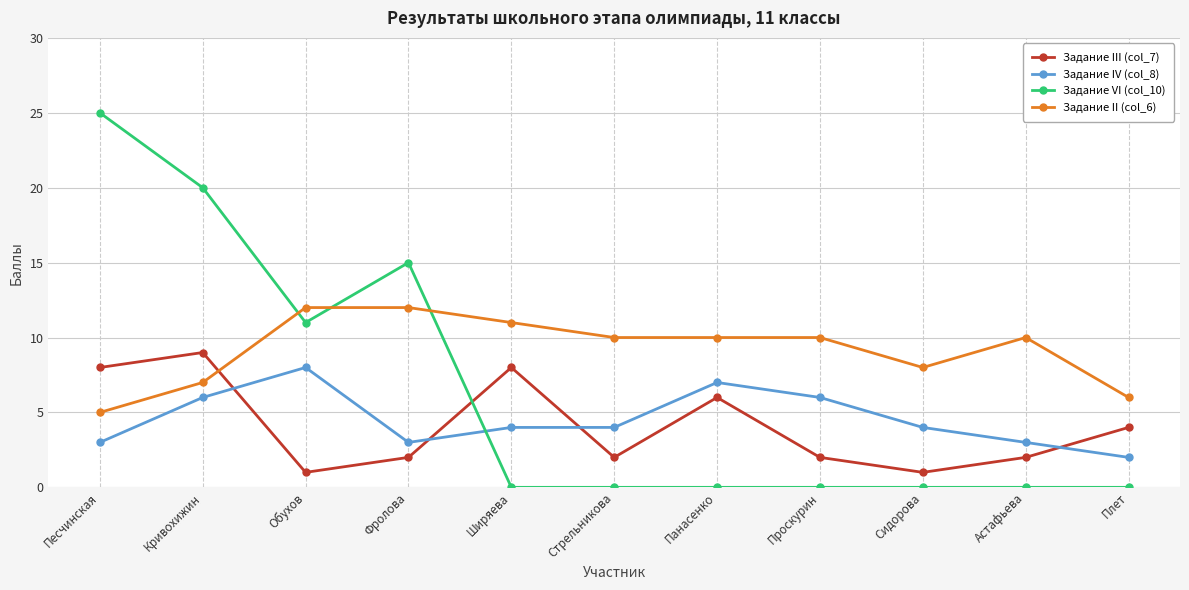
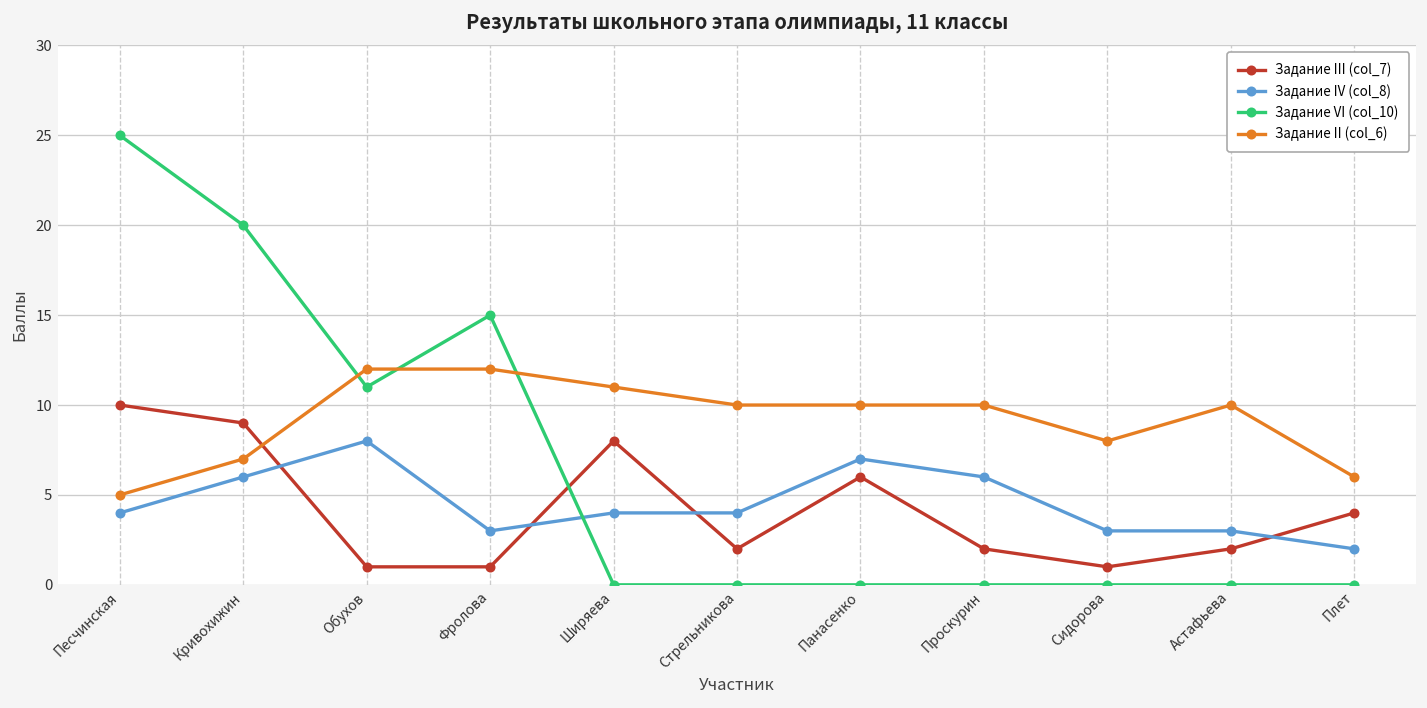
  {
    "Задание III (col_7)": {
-     "Песчинская": 8,
+     "Песчинская": 10,
      "Кривохижин": 9,
      "Обухов": 1,
-     "Фролова": 2,
+     "Фролова": 1,
      "Ширяева": 8,
      "Стрельникова": 2,
      "Панасенко": 6,
      "Проскурин": 2,
      "Сидорова": 1,
      "Астафьева": 2,
      "Плет": 4
    },
    "Задание IV (col_8)": {
-     "Песчинская": 3,
+     "Песчинская": 4,
      "Кривохижин": 6,
      "Обухов": 8,
      "Фролова": 3,
      "Ширяева": 4,
      "Стрельникова": 4,
      "Панасенко": 7,
      "Проскурин": 6,
-     "Сидорова": 4,
+     "Сидорова": 3,
      "Астафьева": 3,
      "Плет": 2
    },
    "Задание VI (col_10)": {
      "Песчинская": 25,
      "Кривохижин": 20,
      "Обухов": 11,
      "Фролова": 15,
      "Ширяева": 0,
      "Стрельникова": 0,
      "Панасенко": 0,
      "Проскурин": 0,
      "Сидорова": 0,
      "Астафьева": 0,
      "Плет": 0
    },
    "Задание II (col_6)": {
      "Песчинская": 5,
      "Кривохижин": 7,
      "Обухов": 12,
      "Фролова": 12,
      "Ширяева": 11,
      "Стрельникова": 10,
      "Панасенко": 10,
      "Проскурин": 10,
      "Сидорова": 8,
      "Астафьева": 10,
      "Плет": 6
    }
  }
